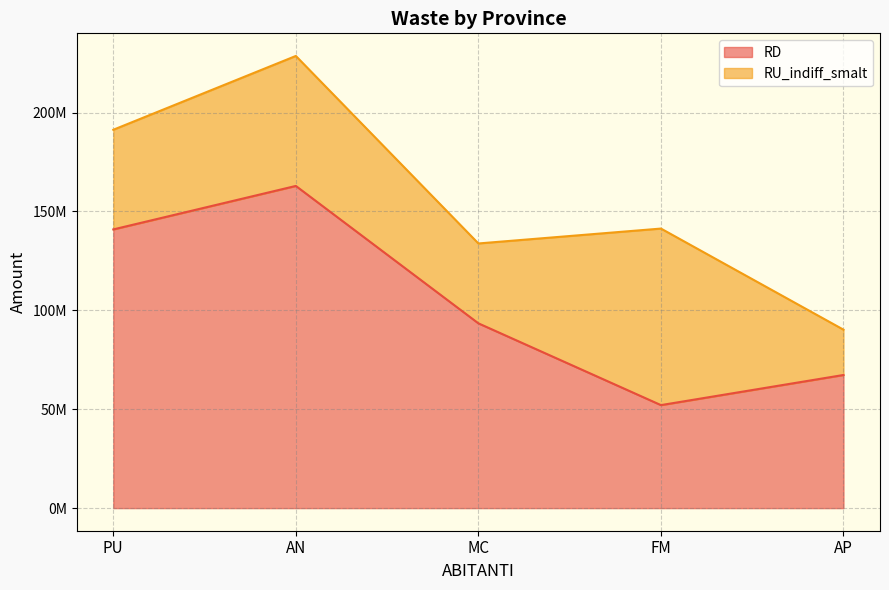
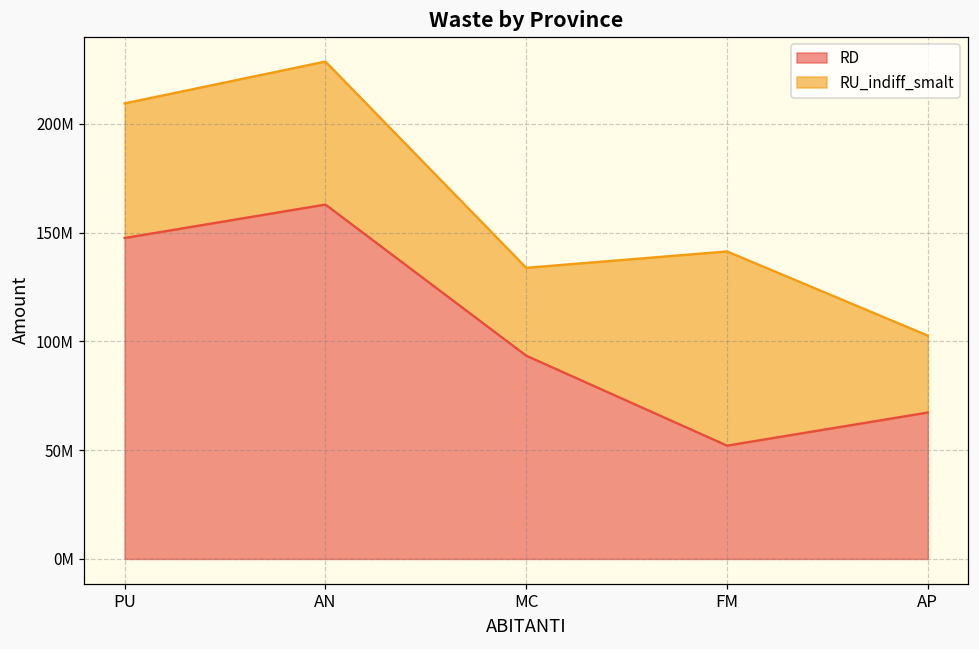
  {
    "RD": {
-     "PU": 141000000,
+     "PU": 148000000,
      "AN": 163000000,
      "MC": 93000000,
      "FM": 52000000,
      "AP": 67000000
    },
    "RU_indiff_smalt": {
-     "PU": 50000000,
+     "PU": 62000000,
      "AN": 66000000,
      "MC": 40000000,
      "FM": 89000000,
-     "AP": 23000000
+     "AP": 35000000
    }
  }
